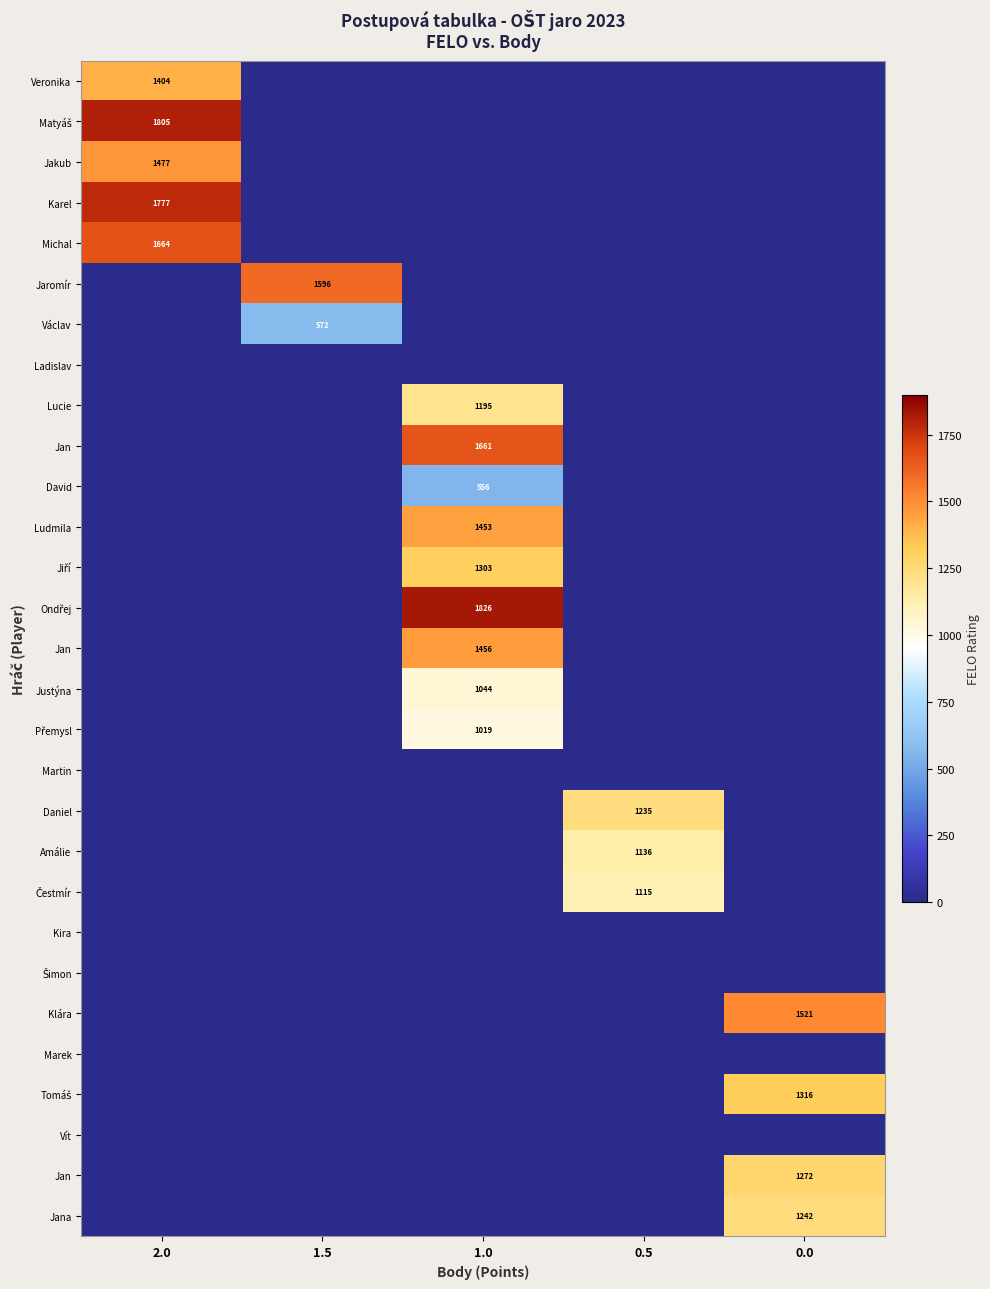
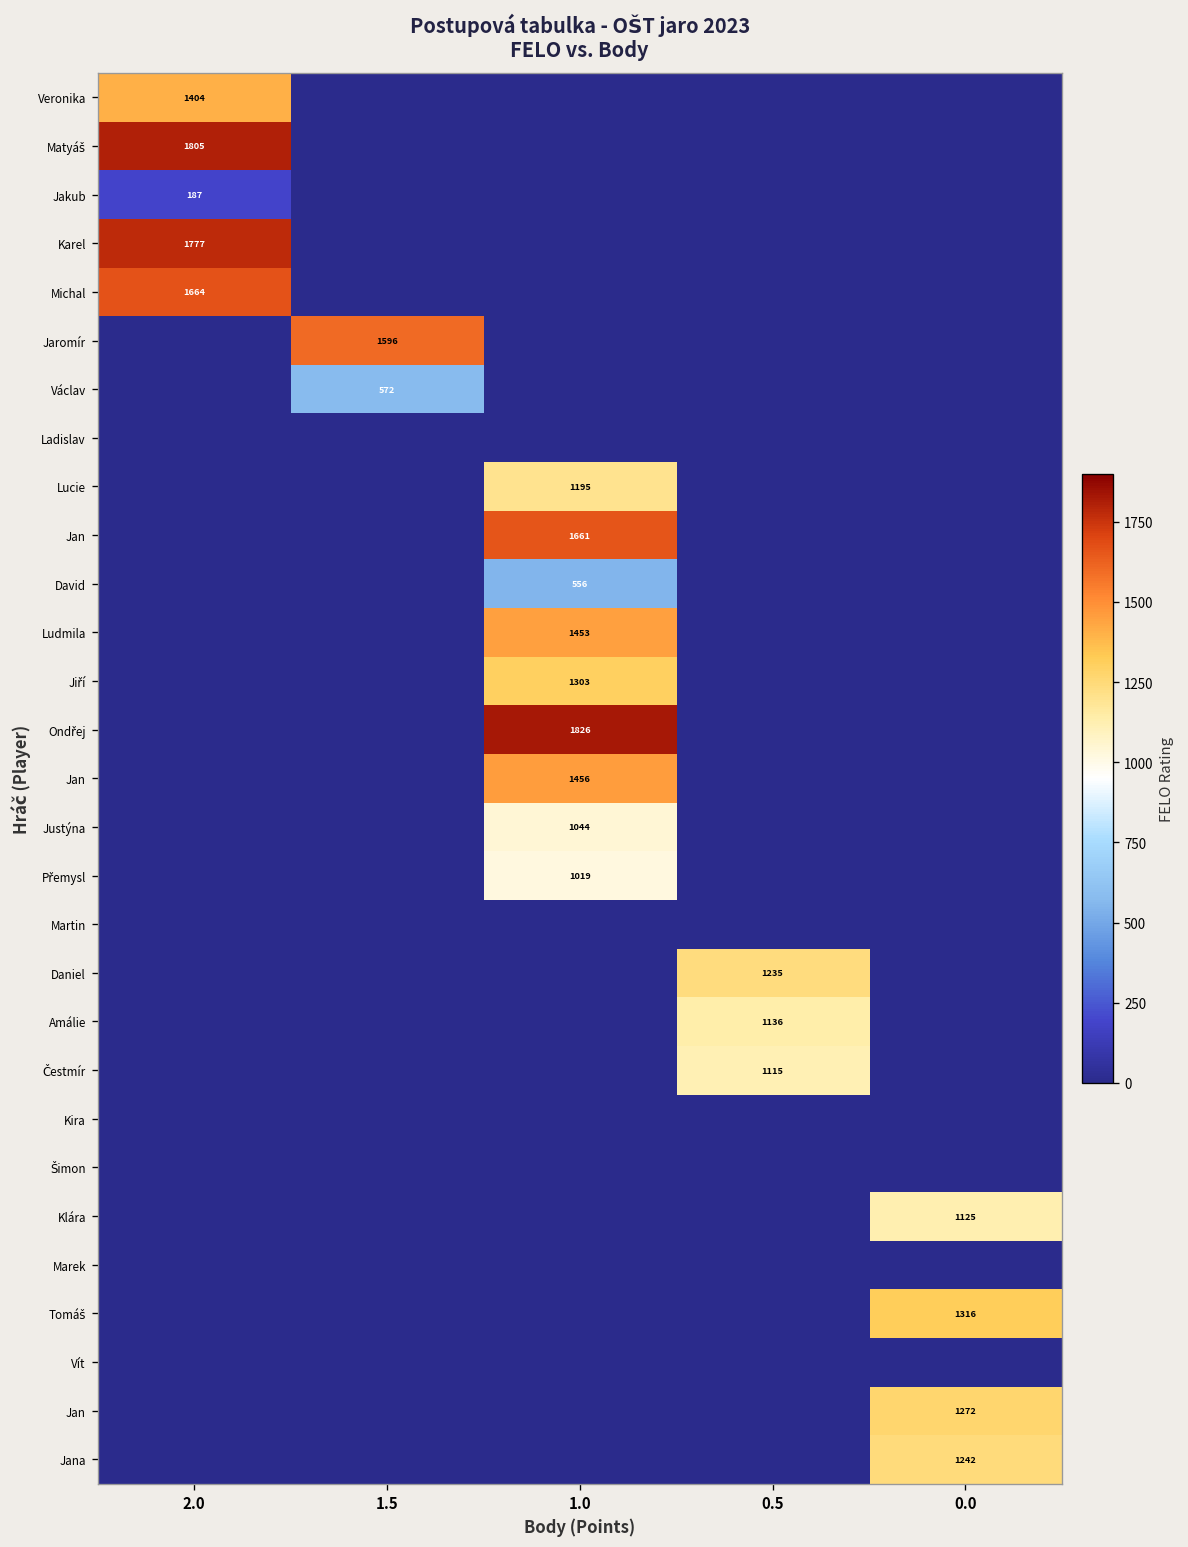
  {
    "Veronika": {
      "2.0": 1404
    },
    "Matyáš": {
      "2.0": 1805
    },
    "Jakub": {
-     "2.0": 1477
+     "2.0": 187
    },
    "Karel": {
      "2.0": 1777
    },
    "Michal": {
      "2.0": 1664
    },
    "Jaromír": {
      "1.5": 1596
    },
    "Václav": {
      "1.5": 572
    },
    "Lucie": {
      "1.0": 1195
    },
    "David": {
      "1.0": 556
    },
    "Ludmila": {
      "1.0": 1453
    },
    "Jiří": {
      "1.0": 1303
    },
    "Ondřej": {
      "1.0": 1826
    },
    "Justýna": {
      "1.0": 1044
    },
    "Přemysl": {
      "1.0": 1019
    },
    "Daniel": {
      "0.5": 1235
    },
    "Amálie": {
      "0.5": 1136
    },
    "Čestmír": {
      "0.5": 1115
    },
    "Klára": {
-     "0.0": 1521
+     "0.0": 1125
    },
    "Tomáš": {
      "0.0": 1316
    },
    "Jana": {
      "0.0": 1242
    }
  }
